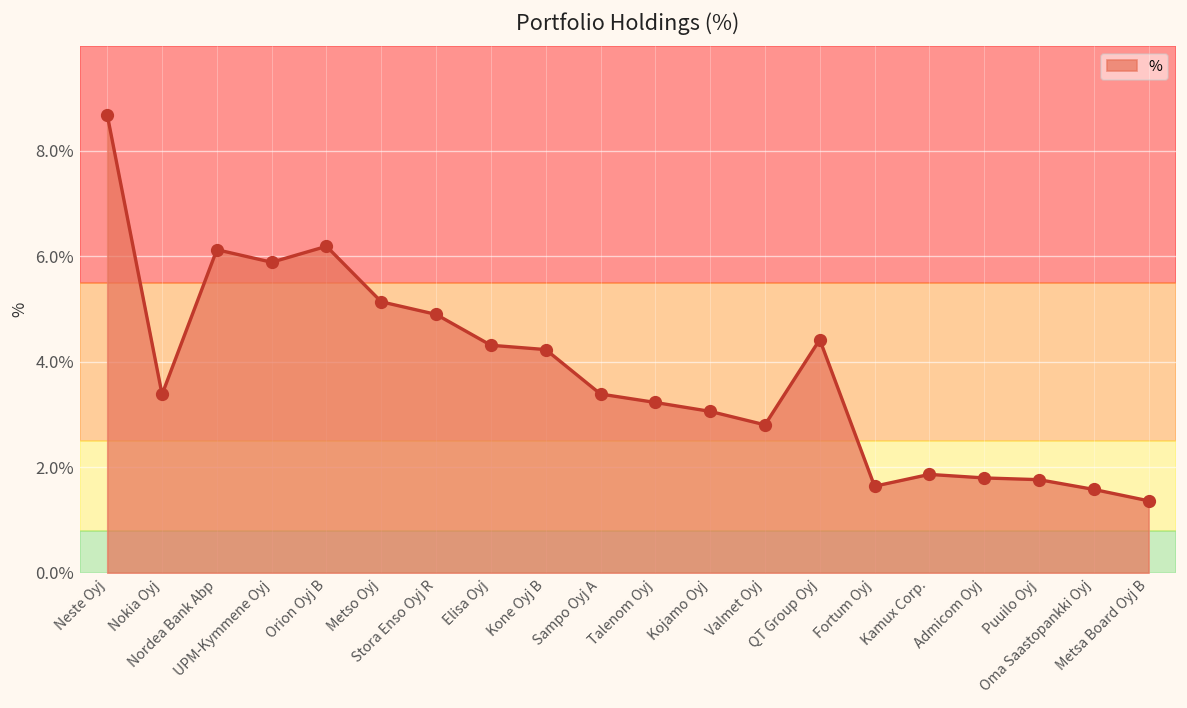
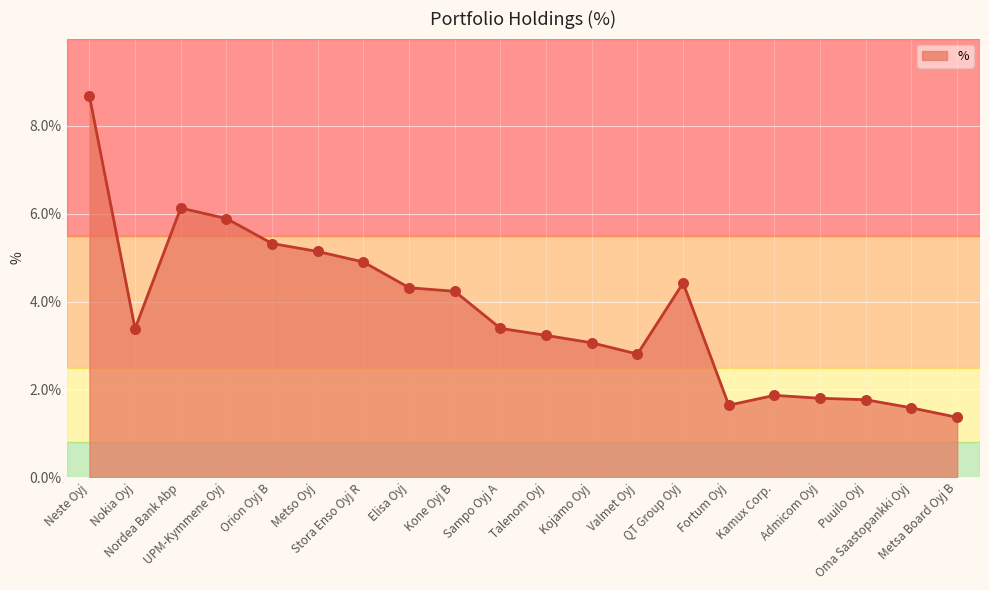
  {
    "Neste Oyj": "8.7%",
    "Nokia Oyj": "3.4%",
    "Nordea Bank Abp": "6.1%",
    "UPM-Kymmene Oyj": "5.9%",
-   "Orion Oyj B": "6.2%",
+   "Orion Oyj B": "5.3%",
    "Metso Oyj": "5.1%",
    "Stora Enso Oyj R": "4.9%",
    "Elisa Oyj": "4.3%",
    "Kone Oyj B": "4.2%",
    "Sampo Oyj A": "3.4%",
    "Talenom Oyj": "3.2%",
    "Kojamo Oyj": "3.1%",
    "Valmet Oyj": "2.8%",
    "QT Group Oyj": "4.4%",
    "Fortum Oyj": "1.6%",
    "Kamux Corp.": "1.9%",
    "Admicom Oyj": "1.8%",
    "Puuilo Oyj": "1.8%",
    "Oma Saastopankki Oyj": "1.6%",
    "Metsa Board Oyj B": "1.4%"
  }
